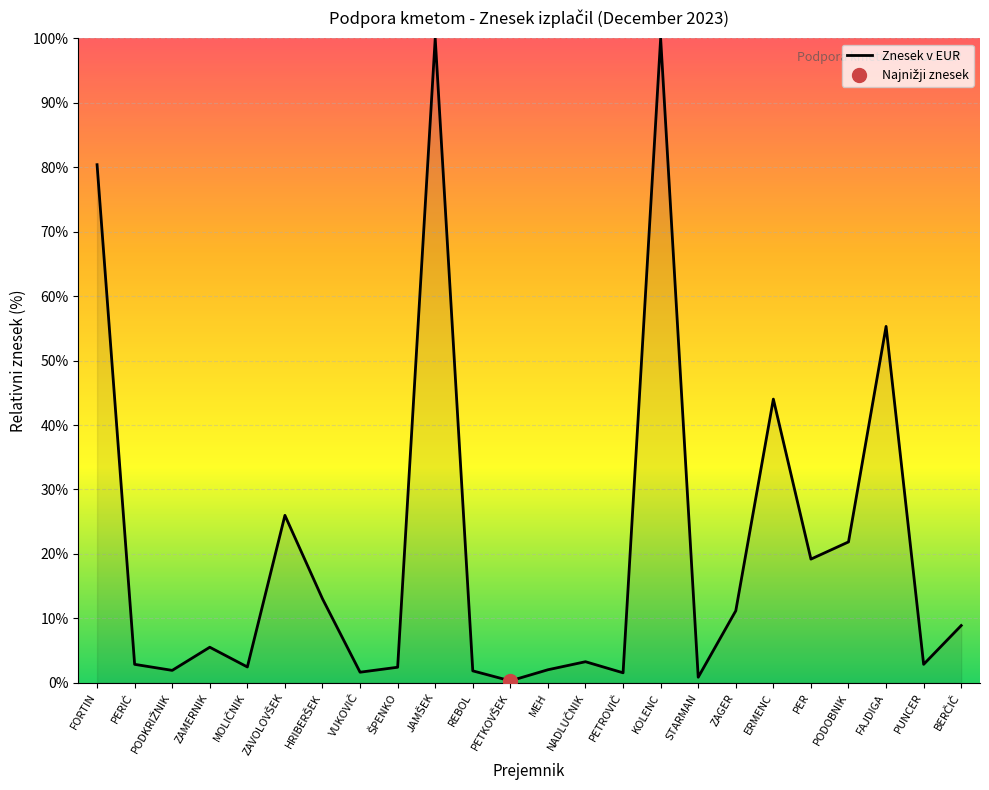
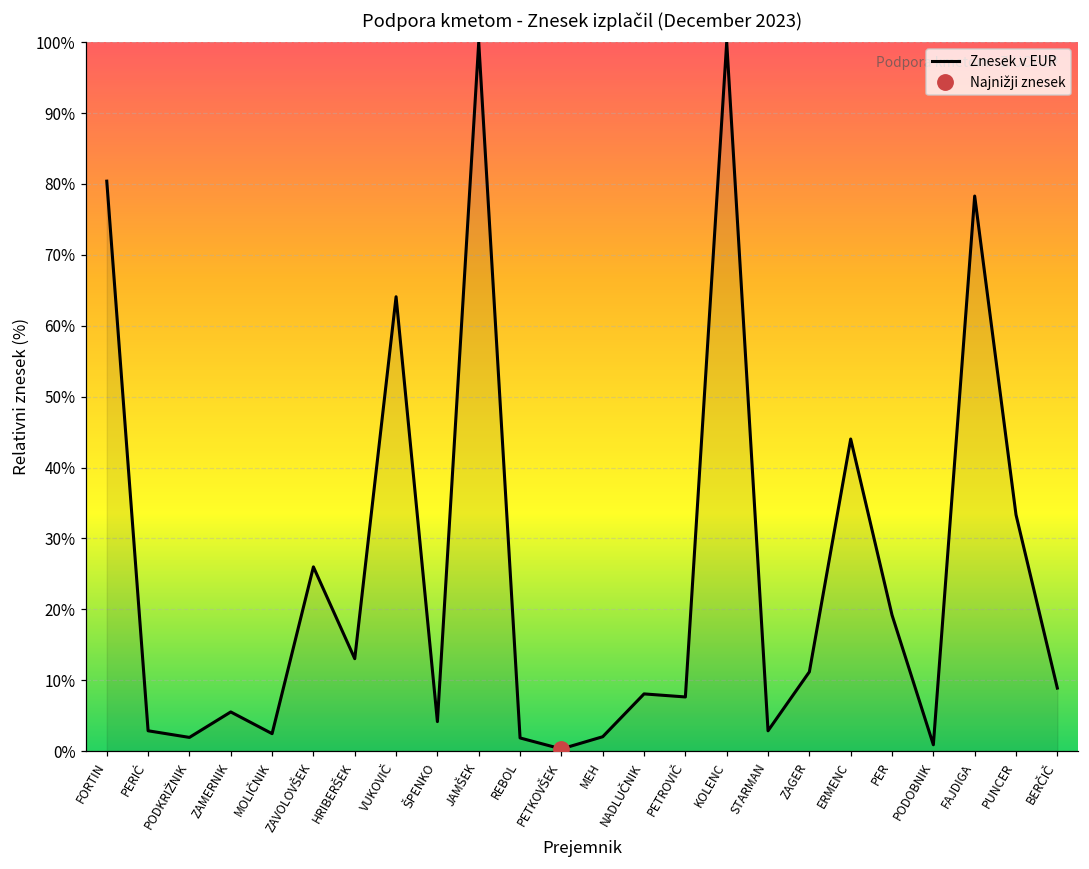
  {
    "Znesek v EUR": {
      "FORTIN": "80%",
      "PERIĆ": "3%",
      "PODKRIŽNIK": "2%",
      "ZAMERNIK": "6%",
      "MOLIČNIK": "2%",
      "ZAVOLOVŠEK": "26%",
      "HRIBERŠEK": "13%",
-     "VUKOVIČ": "2%",
-     "ŠPENKO": "2%",
+     "VUKOVIČ": "64%",
+     "ŠPENKO": "4%",
      "JAMŠEK": "100%",
      "REBOL": "2%",
      "MEH": "2%",
-     "NADLUČNIK": "3%",
-     "PETROVIČ": "2%",
+     "NADLUČNIK": "8%",
+     "PETROVIČ": "8%",
      "KOLENC": "100%",
-     "STARMAN": "1%",
+     "STARMAN": "3%",
      "ZAGER": "11%",
      "ERMENC": "44%",
      "PER": "19%",
-     "PODOBNIK": "22%",
-     "FAJDIGA": "55%",
-     "PUNCER": "3%",
+     "PODOBNIK": "1%",
+     "FAJDIGA": "78%",
+     "PUNCER": "33%",
      "BERČIČ": "9%"
    }
  }
